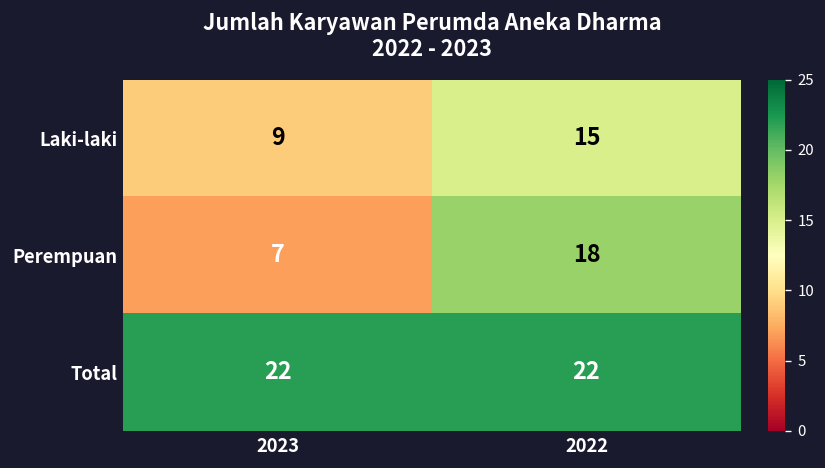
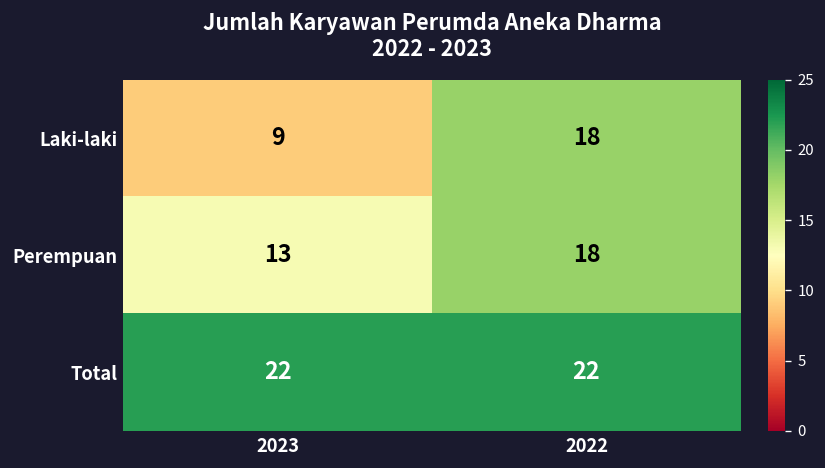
  {
    "Laki-laki": {
      "2023": 9,
-     "2022": 15
+     "2022": 18
    },
    "Perempuan": {
-     "2023": 7,
+     "2023": 13,
      "2022": 18
    },
    "Total": {
      "2023": 22,
      "2022": 22
    }
  }
